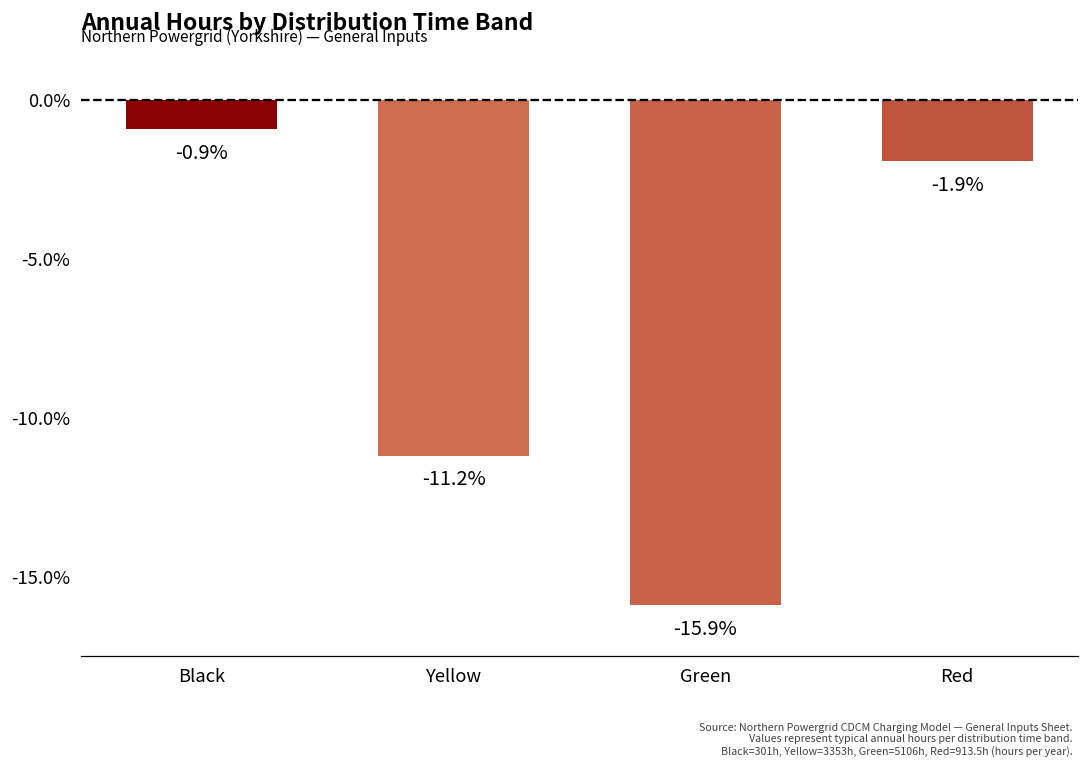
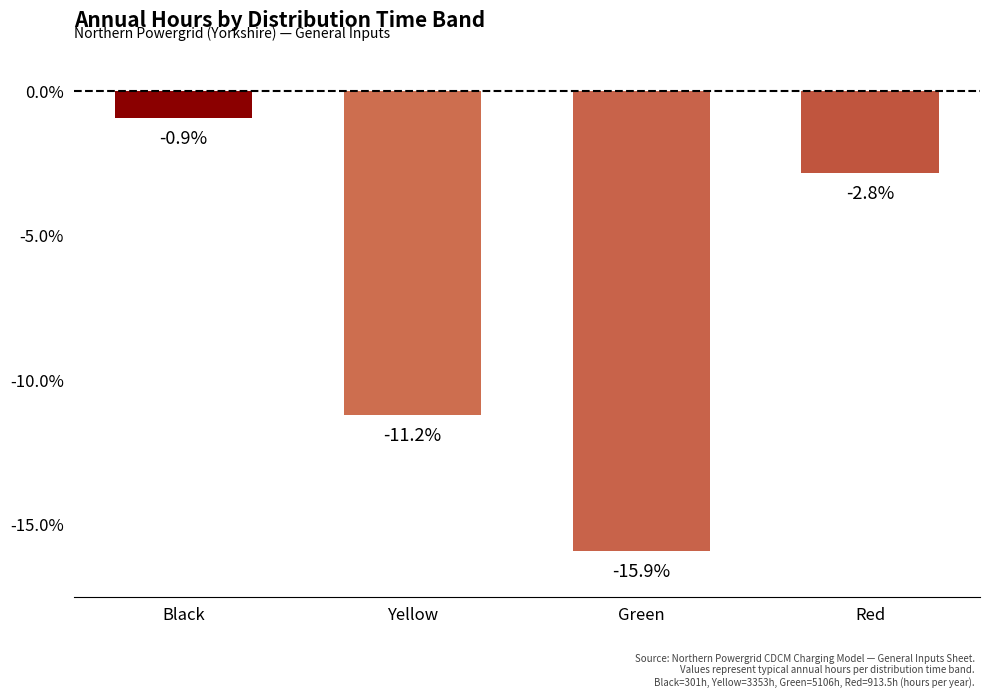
  {
    "Black": "-0.9%",
    "Yellow": "-11.2%",
    "Green": "-15.9%",
-   "Red": "-1.9%"
+   "Red": "-2.8%"
  }
